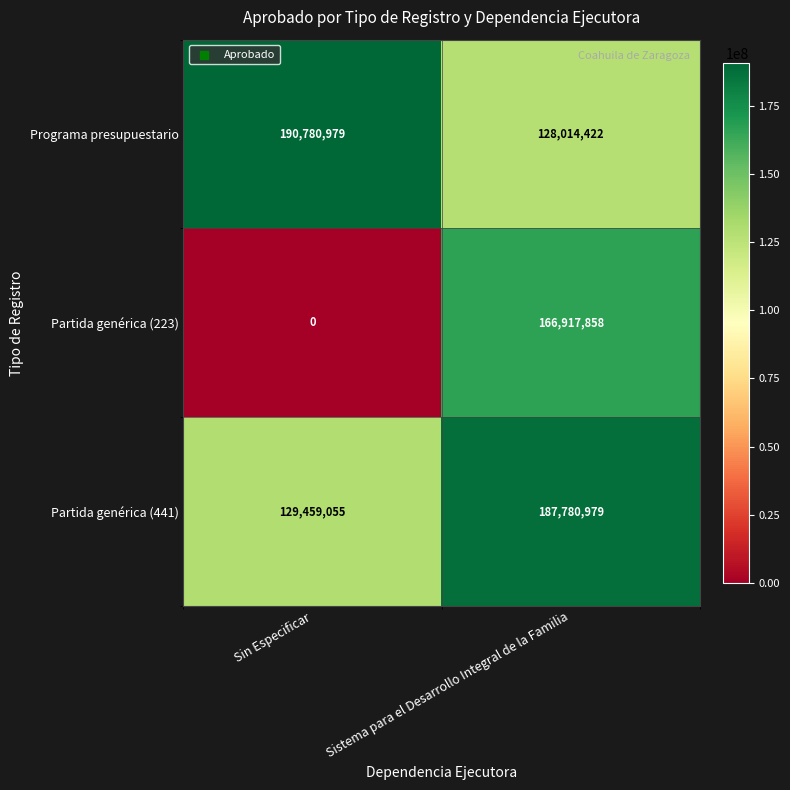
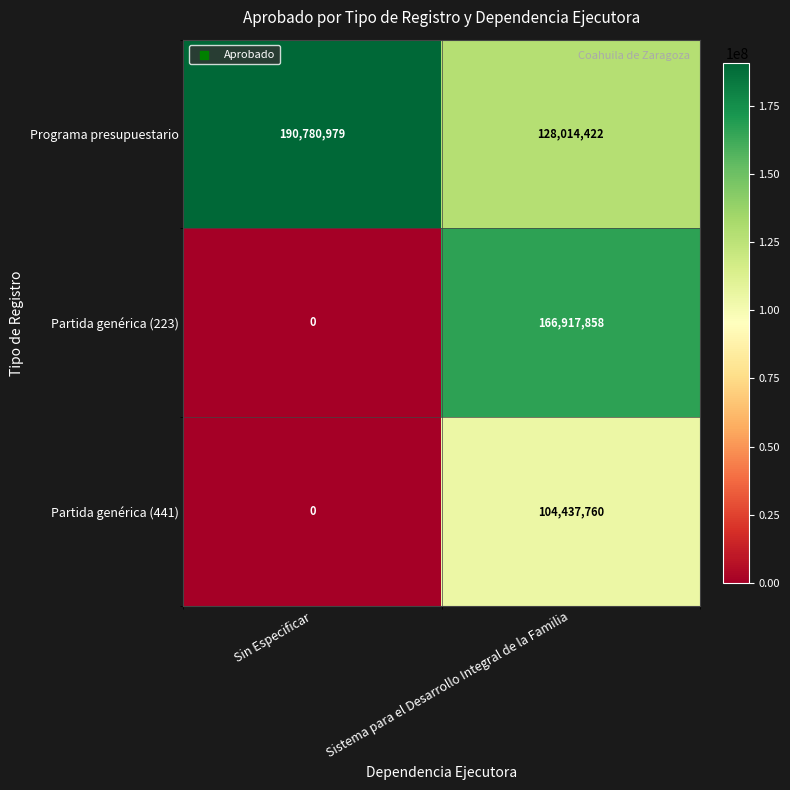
  {
    "Programa presupuestario": {
      "Sin Especificar": "190,780,979"
    },
    "Partida genérica (223)": {
      "Sin Especificar": "0",
      "Sistema para el Desarrollo Integral de la Familia": "166,917,858"
    },
    "Partida genérica (441)": {
-     "Sin Especificar": "129,459,055",
-     "Sistema para el Desarrollo Integral de la Familia": "187,780,979"
+     "Sin Especificar": "0",
+     "Sistema para el Desarrollo Integral de la Familia": "104,437,760"
    }
  }
